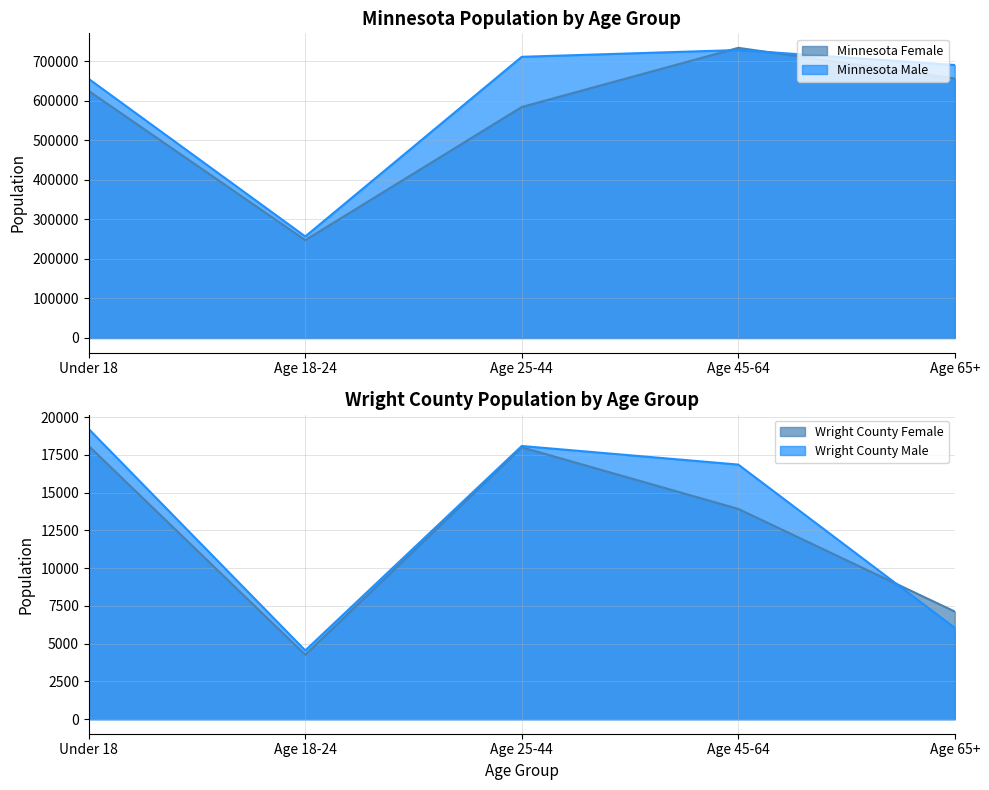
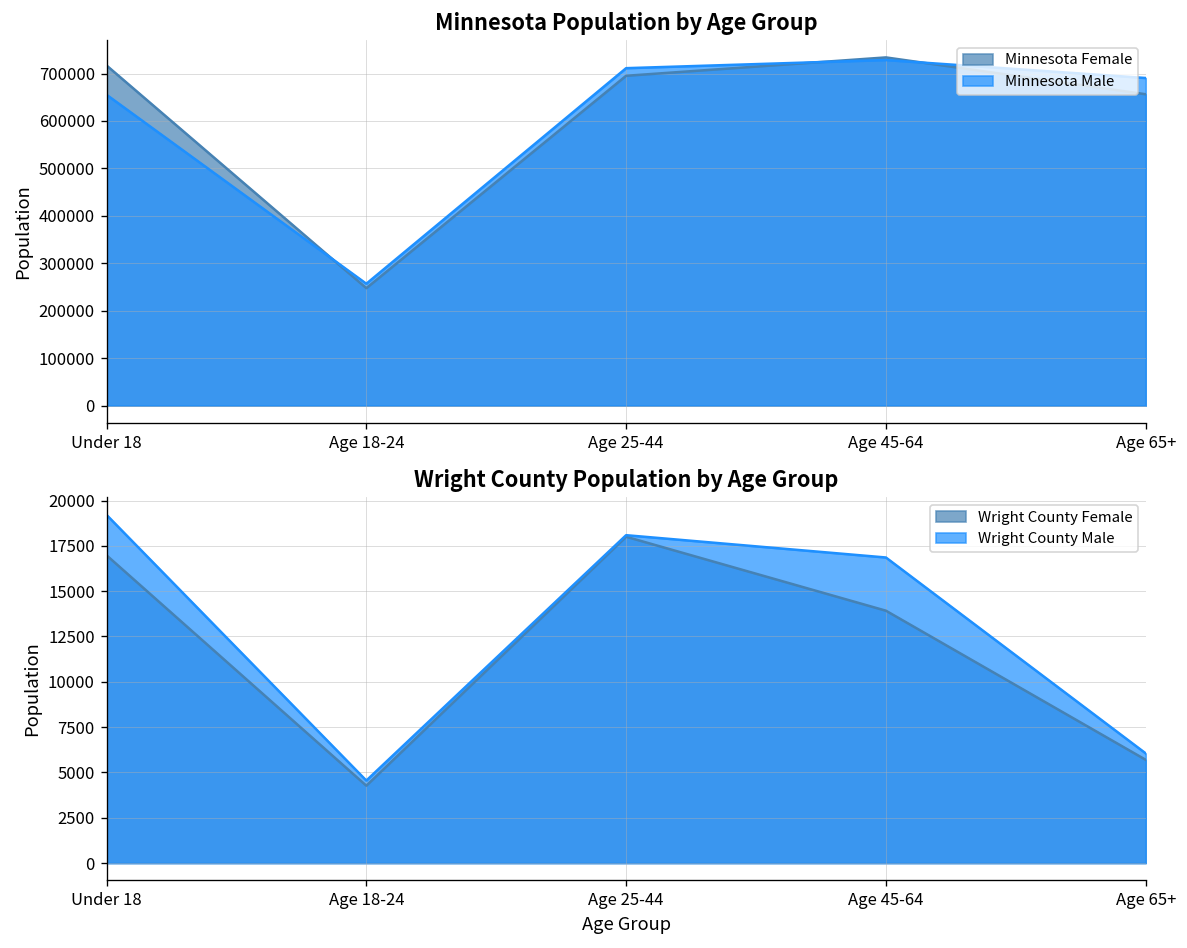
  {
    "Minnesota Population by Age Group": {
      "Minnesota Female": {
-       "Under 18": 620000,
+       "Under 18": 720000,
        "Age 18-24": 250000,
-       "Age 25-44": 580000,
+       "Age 25-44": 700000,
        "Age 65+": 660000
      },
      "Minnesota Male": {
        "Under 18": 660000,
        "Age 18-24": 260000,
        "Age 25-44": 710000,
        "Age 65+": 690000
      }
    },
    "Wright County Population by Age Group": {
      "Wright County Female": {
-       "Under 18": 18100,
+       "Under 18": 17000,
        "Age 18-24": 4300,
        "Age 45-64": 13900,
-       "Age 65+": 7100
+       "Age 65+": 5700
      },
      "Wright County Male": {
        "Under 18": 19200,
        "Age 18-24": 4600,
        "Age 45-64": 16900,
        "Age 65+": 6100
      }
    }
  }
